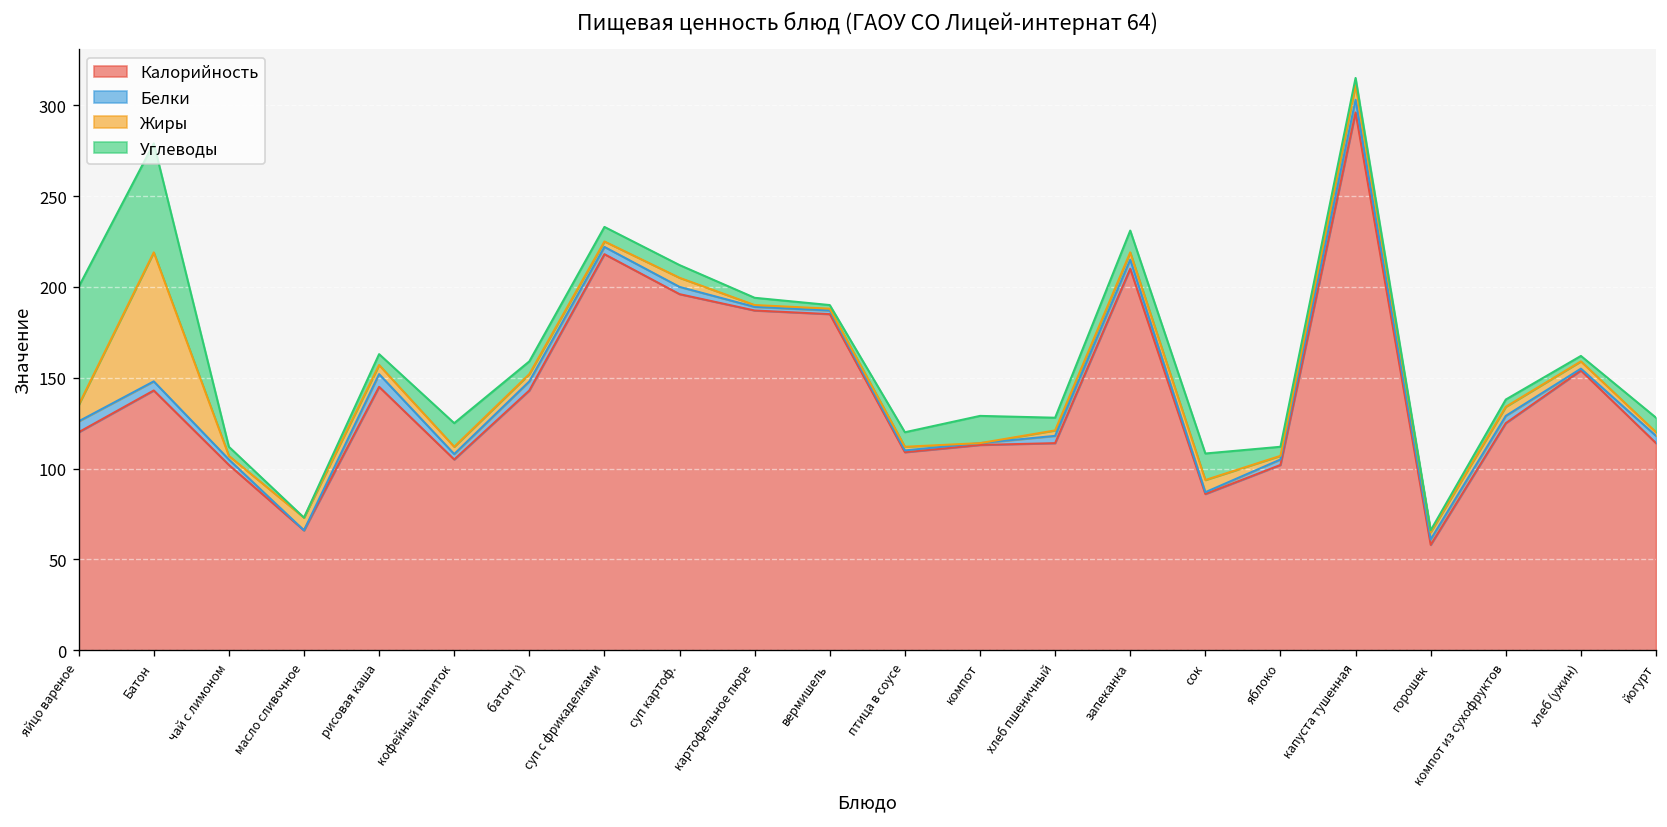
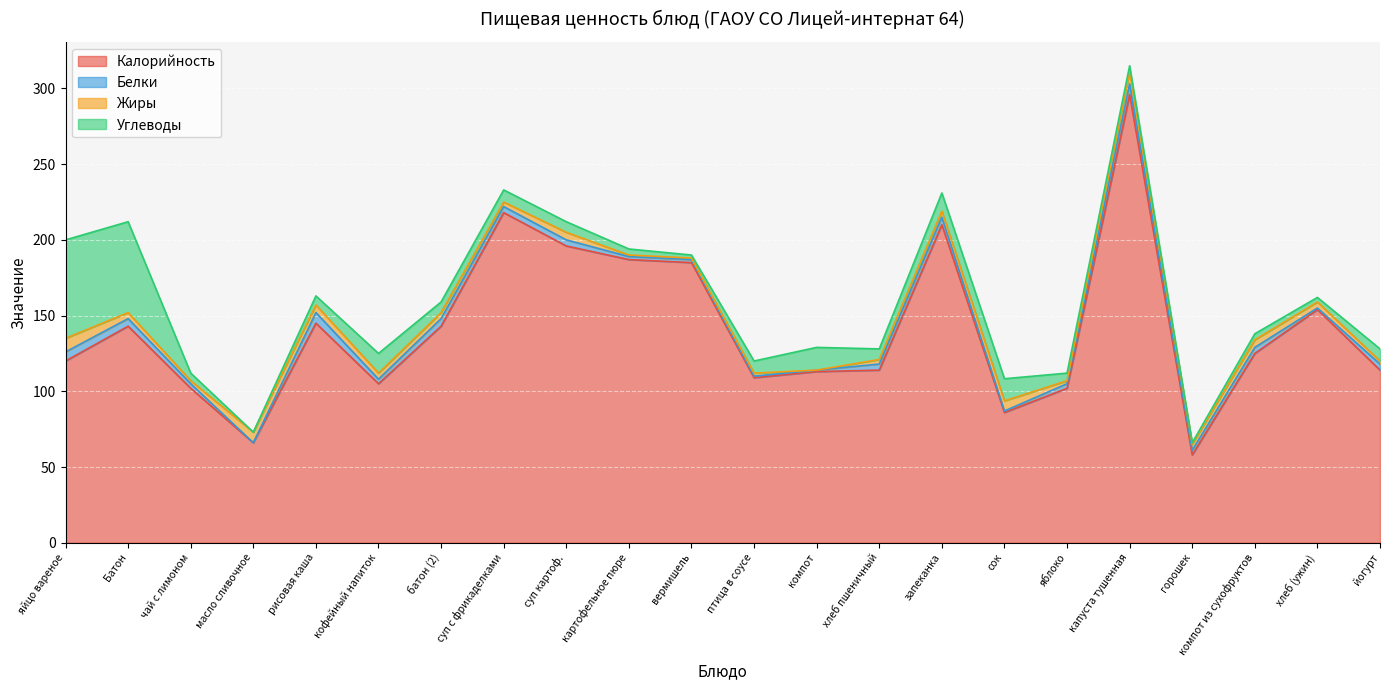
  {
    "Калорийность": {
      "яйцо вареное": 120,
      "Батон": 143,
      "чай с лимоном": 102,
      "рисовая каша": 145,
      "кофейный напиток": 105,
      "батон (2)": 143,
      "суп с фрикаделками": 218,
      "суп картоф.": 196,
      "картофельное пюре": 187,
      "вермишель": 185,
      "хлеб пшеничный": 114,
      "запеканка": 210,
      "яблоко": 102,
      "капуста тушенная": 296,
      "горошек": 58,
      "компот из сухофруктов": 125,
      "йогурт": 114
    },
    "Белки": {
      "яйцо вареное": 6,
      "Батон": 5,
      "чай с лимоном": 3,
      "рисовая каша": 7,
      "кофейный напиток": 3,
      "батон (2)": 5,
      "суп с фрикаделками": 4,
      "суп картоф.": 4,
      "хлеб пшеничный": 4,
      "запеканка": 5,
      "яблоко": 3,
      "капуста тушенная": 7,
      "горошек": 3,
      "компот из сухофруктов": 4,
      "йогурт": 4
    },
    "Жиры": {
      "яйцо вареное": 9,
-     "Батон": 71,
+     "Батон": 4,
      "чай с лимоном": 2,
      "рисовая каша": 5,
      "кофейный напиток": 4,
      "батон (2)": 4,
      "суп с фрикаделками": 3,
      "суп картоф.": 5,
      "птица в соусе": 2,
      "хлеб пшеничный": 3,
      "запеканка": 4,
      "сок": 7,
      "яблоко": 2,
      "капуста тушенная": 8,
      "компот из сухофруктов": 5,
      "хлеб (ужин)": 4,
      "йогурт": 2
    },
    "Углеводы": {
      "яйцо вареное": 65,
      "чай с лимоном": 5,
      "рисовая каша": 6,
      "кофейный напиток": 13,
      "батон (2)": 7,
      "суп с фрикаделками": 8,
      "суп картоф.": 7,
      "картофельное пюре": 4,
      "вермишель": 2,
      "птица в соусе": 8,
      "компот": 15,
      "хлеб пшеничный": 7,
      "запеканка": 12,
      "сок": 15,
      "яблоко": 5,
      "капуста тушенная": 4,
      "компот из сухофруктов": 4,
      "хлеб (ужин)": 3,
      "йогурт": 8
    }
  }
